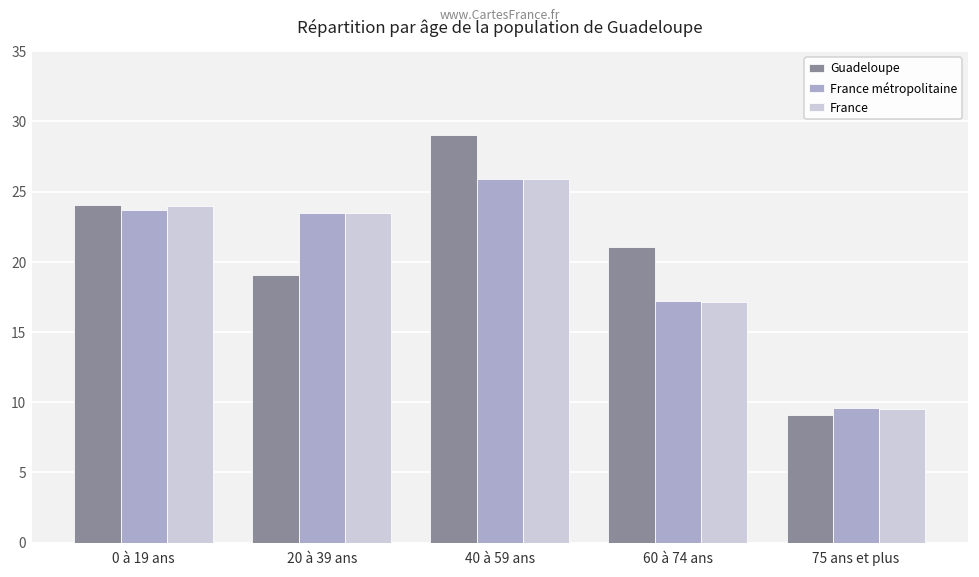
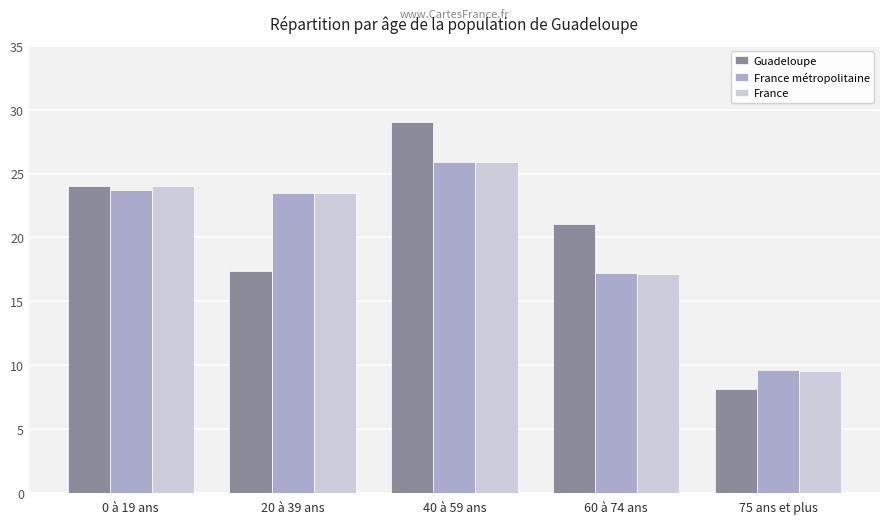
  {
    "Guadeloupe": {
      "0 à 19 ans": 24.0,
-     "20 à 39 ans": 19.0,
+     "20 à 39 ans": 17.4,
      "40 à 59 ans": 29.0,
      "60 à 74 ans": 21.1,
-     "75 ans et plus": 9.1
+     "75 ans et plus": 8.1
    }
  }
